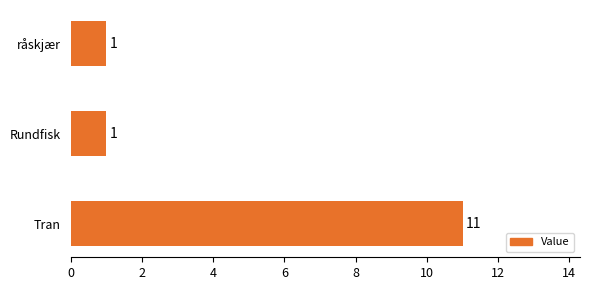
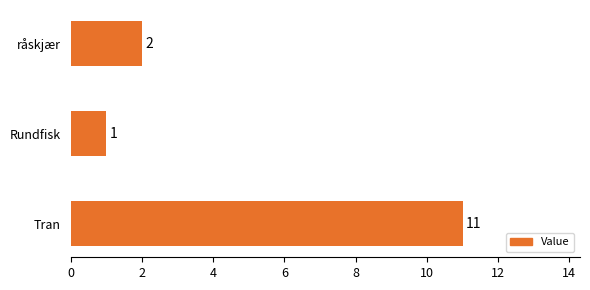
  {
-   "råskjær": 1,
+   "råskjær": 2,
    "Rundfisk": 1,
    "Tran": 11
  }
